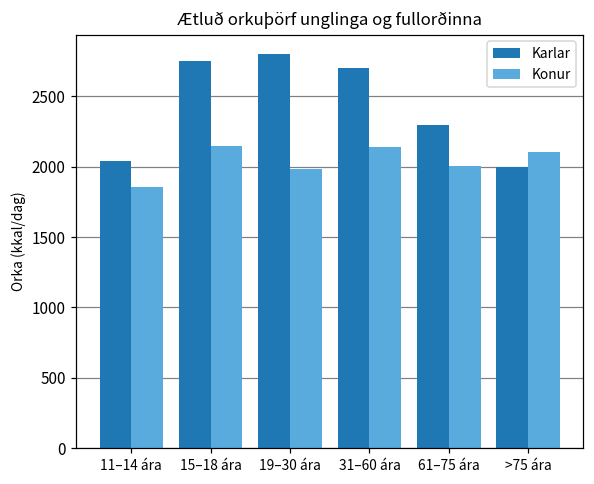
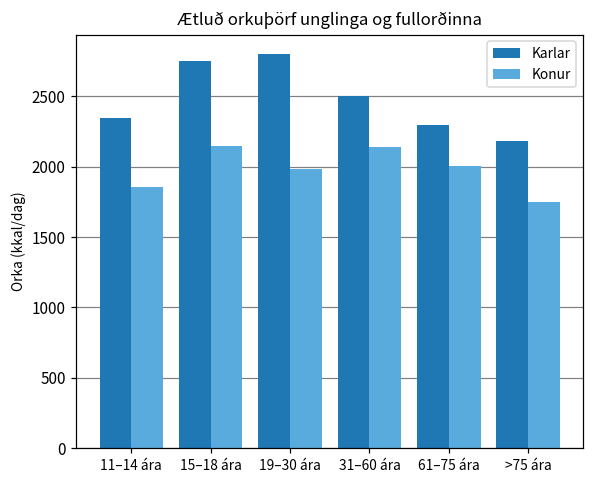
  {
    "Karlar": {
-     "11–14 ára": 2040,
+     "11–14 ára": 2350,
      "15–18 ára": 2750,
      "19–30 ára": 2800,
-     "31–60 ára": 2700,
+     "31–60 ára": 2500,
      "61–75 ára": 2300,
-     ">75 ára": 2000
+     ">75 ára": 2180
    },
    "Konur": {
      "11–14 ára": 1860,
      "15–18 ára": 2150,
      "19–30 ára": 1980,
      "31–60 ára": 2140,
      "61–75 ára": 2010,
-     ">75 ára": 2100
+     ">75 ára": 1750
    }
  }
